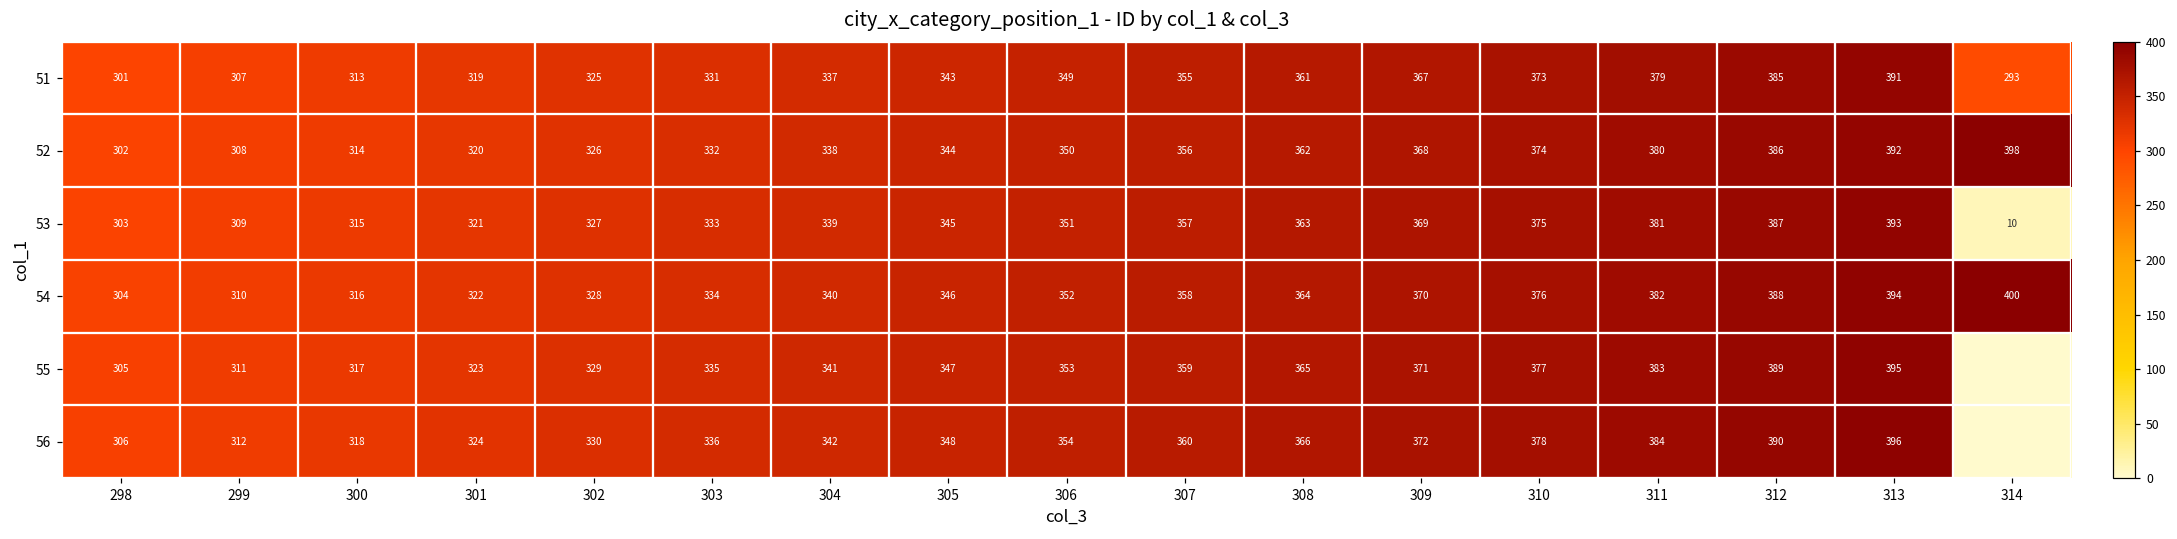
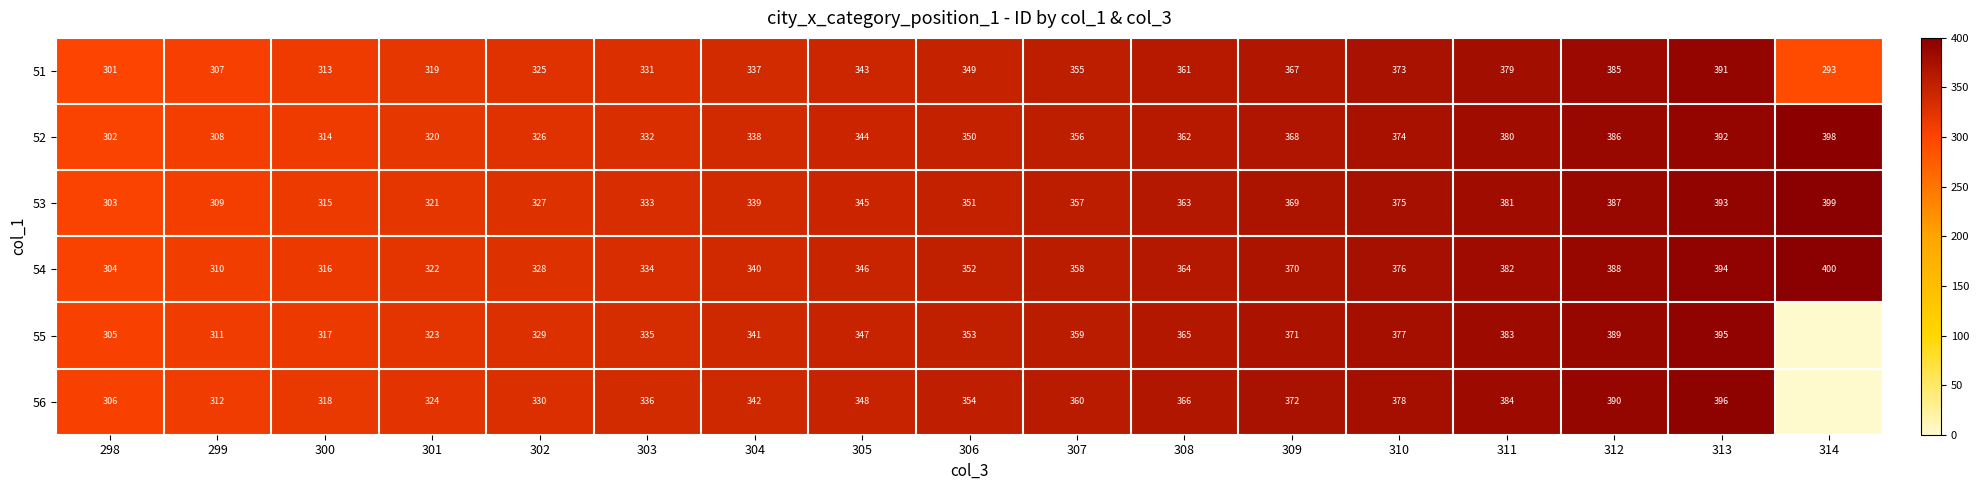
  {
    "51": {
      "298": 301,
      "299": 307,
      "300": 313,
      "301": 319,
      "302": 325,
      "303": 331,
      "304": 337,
      "305": 343,
      "306": 349,
      "307": 355,
      "308": 361,
      "309": 367,
      "310": 373,
      "311": 379,
      "312": 385,
      "313": 391,
      "314": 293
    },
    "52": {
      "298": 302,
      "299": 308,
      "300": 314,
      "301": 320,
      "302": 326,
      "303": 332,
      "304": 338,
      "305": 344,
      "306": 350,
      "307": 356,
      "308": 362,
      "309": 368,
      "310": 374,
      "311": 380,
      "312": 386,
      "313": 392,
      "314": 398
    },
    "53": {
      "298": 303,
      "299": 309,
      "300": 315,
      "301": 321,
      "302": 327,
      "303": 333,
      "304": 339,
      "305": 345,
      "306": 351,
      "307": 357,
      "308": 363,
      "309": 369,
      "310": 375,
      "311": 381,
      "312": 387,
      "313": 393,
-     "314": 10
+     "314": 399
    },
    "54": {
      "298": 304,
      "299": 310,
      "300": 316,
      "301": 322,
      "302": 328,
      "303": 334,
      "304": 340,
      "305": 346,
      "306": 352,
      "307": 358,
      "308": 364,
      "309": 370,
      "310": 376,
      "311": 382,
      "312": 388,
      "313": 394,
      "314": 400
    },
    "55": {
      "298": 305,
      "299": 311,
      "300": 317,
      "301": 323,
      "302": 329,
      "303": 335,
      "304": 341,
      "305": 347,
      "306": 353,
      "307": 359,
      "308": 365,
      "309": 371,
      "310": 377,
      "311": 383,
      "312": 389,
      "313": 395
    },
    "56": {
      "298": 306,
      "299": 312,
      "300": 318,
      "301": 324,
      "302": 330,
      "303": 336,
      "304": 342,
      "305": 348,
      "306": 354,
      "307": 360,
      "308": 366,
      "309": 372,
      "310": 378,
      "311": 384,
      "312": 390,
      "313": 396
    }
  }
